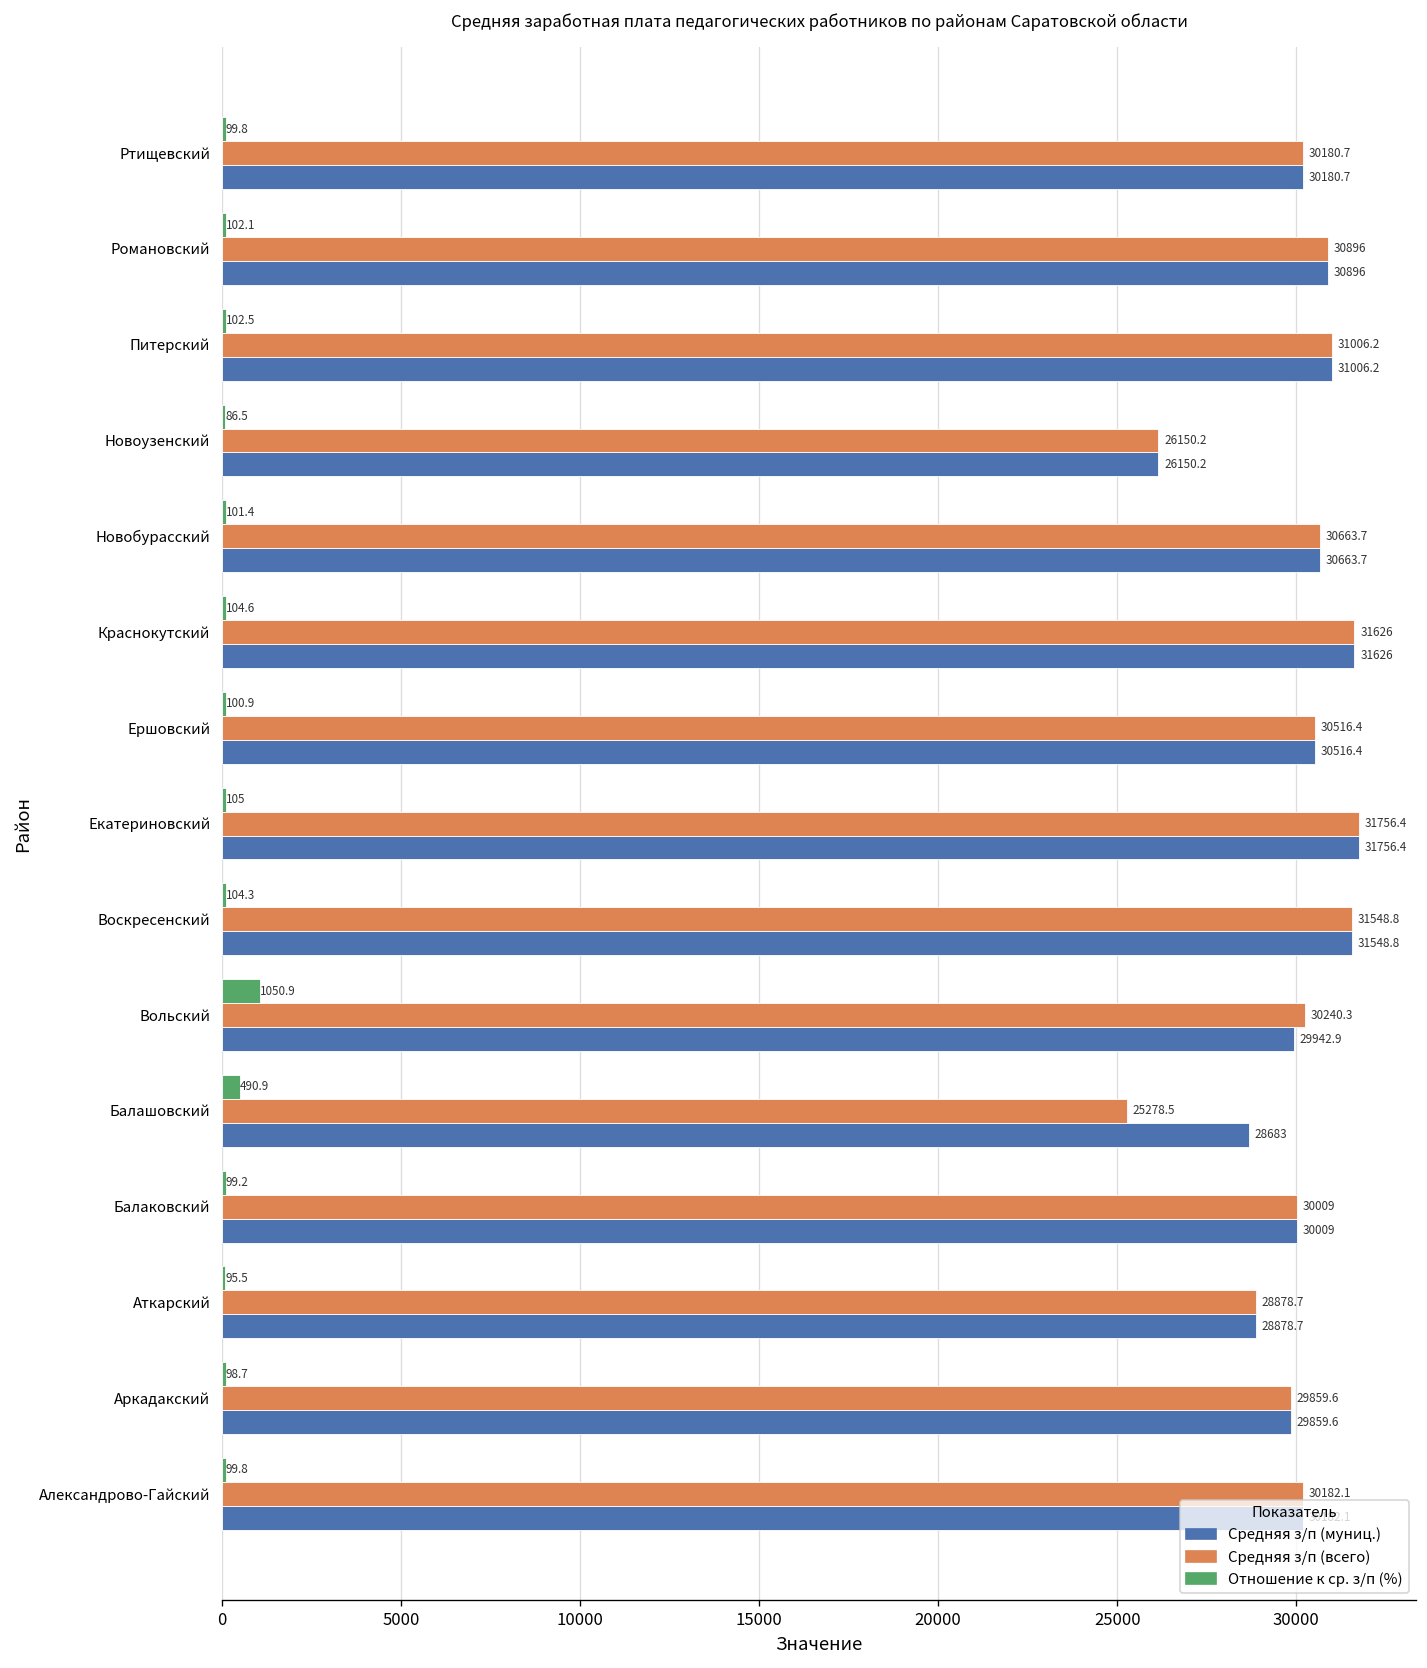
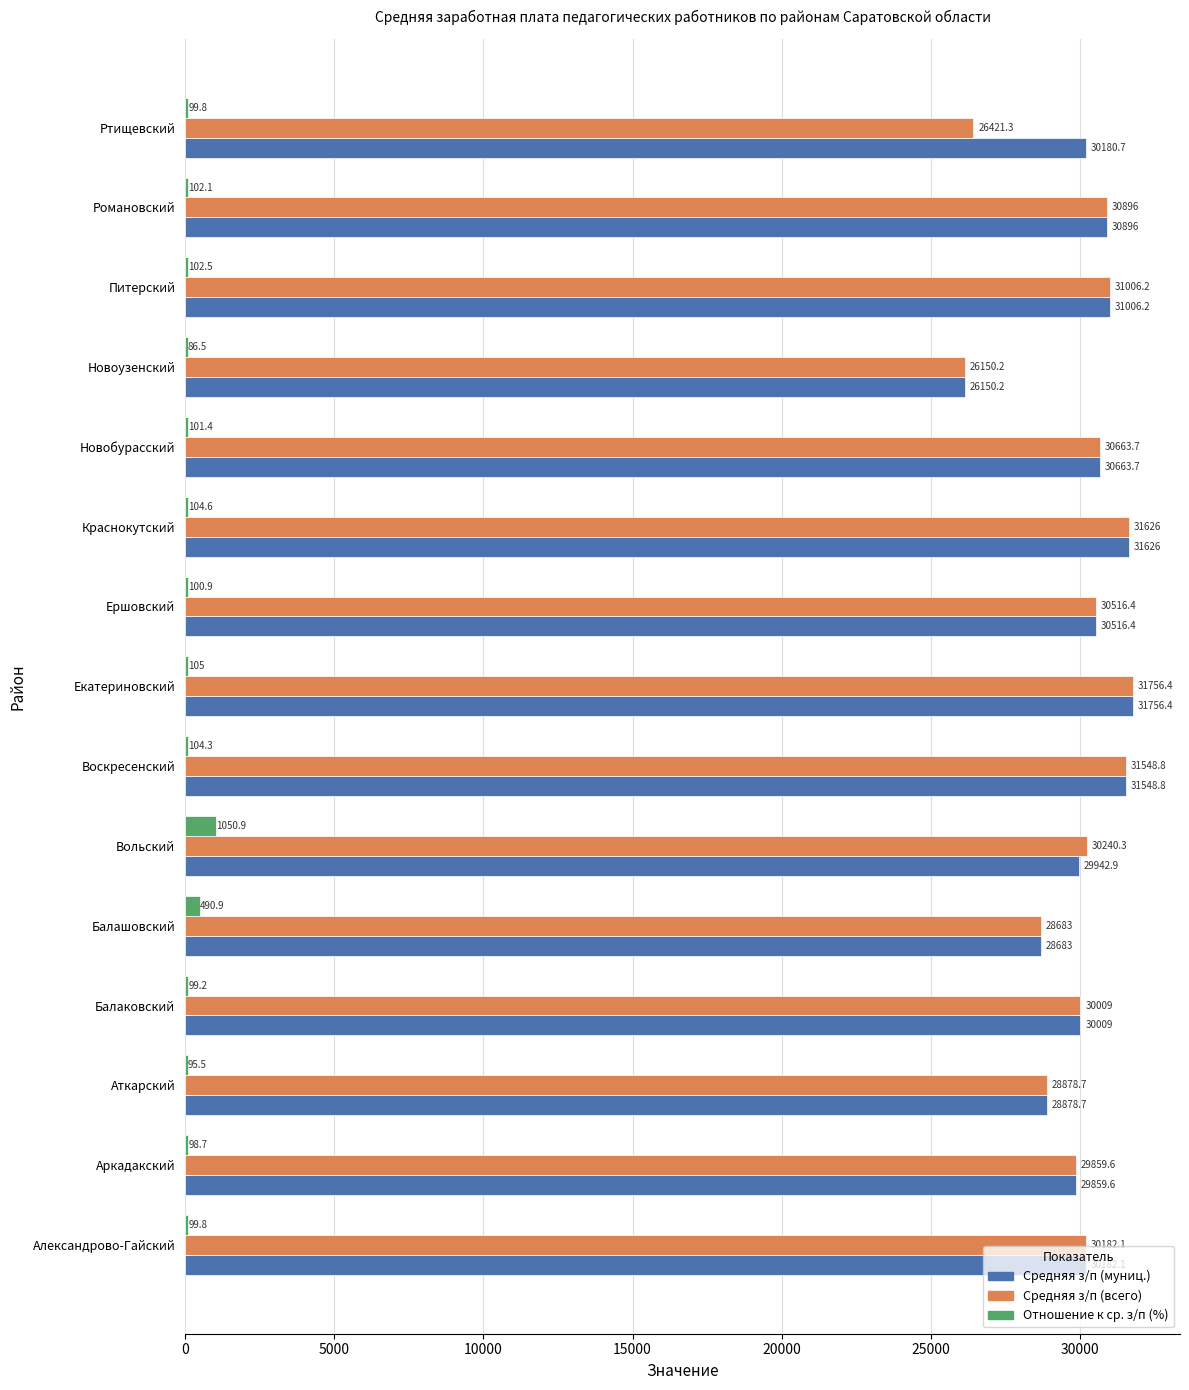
  {
    "Средняя з/п (муниц.)": {
      "Ртищевский": 30180.7,
      "Романовский": 30896,
      "Питерский": 31006.2,
      "Новоузенский": 26150.2,
      "Новобурасский": 30663.7,
      "Краснокутский": 31626,
      "Ершовский": 30516.4,
      "Екатериновский": 31756.4,
      "Воскресенский": 31548.8,
      "Вольский": 29942.9,
      "Балашовский": 28683,
      "Балаковский": 30009,
      "Аткарский": 28878.7,
      "Аркадакский": 29859.6
    },
    "Средняя з/п (всего)": {
-     "Ртищевский": 30180.7,
+     "Ртищевский": 26421.3,
      "Романовский": 30896,
      "Питерский": 31006.2,
      "Новоузенский": 26150.2,
      "Новобурасский": 30663.7,
      "Краснокутский": 31626,
      "Ершовский": 30516.4,
      "Екатериновский": 31756.4,
      "Воскресенский": 31548.8,
      "Вольский": 30240.3,
-     "Балашовский": 25278.5,
+     "Балашовский": 28683,
      "Балаковский": 30009,
      "Аткарский": 28878.7,
      "Аркадакский": 29859.6
    },
    "Отношение к ср. з/п (%)": {
      "Ртищевский": 99.8,
      "Романовский": 102.1,
      "Питерский": 102.5,
      "Новоузенский": 86.5,
      "Новобурасский": 101.4,
      "Краснокутский": 104.6,
      "Ершовский": 100.9,
      "Екатериновский": 105,
      "Воскресенский": 104.3,
      "Вольский": 1050.9,
      "Балашовский": 490.9,
      "Балаковский": 99.2,
      "Аткарский": 95.5,
      "Аркадакский": 98.7,
      "Александрово-Гайский": 99.8
    }
  }
